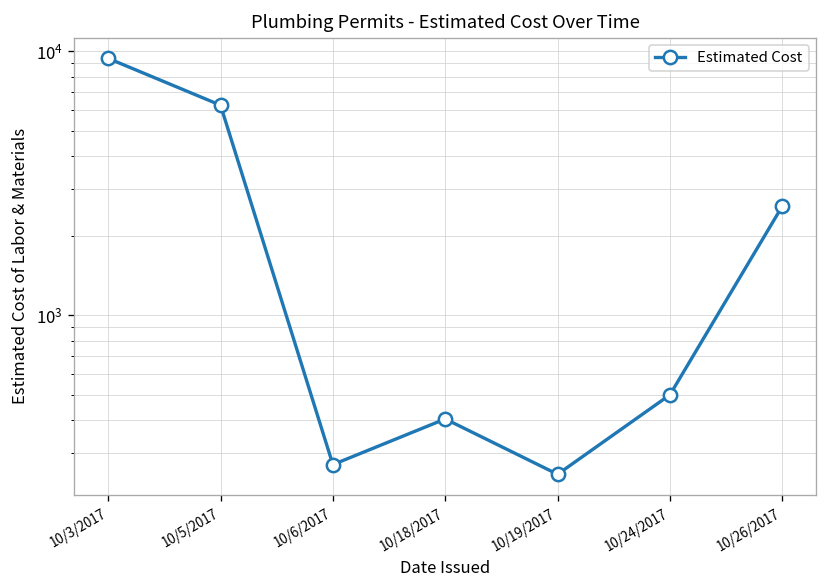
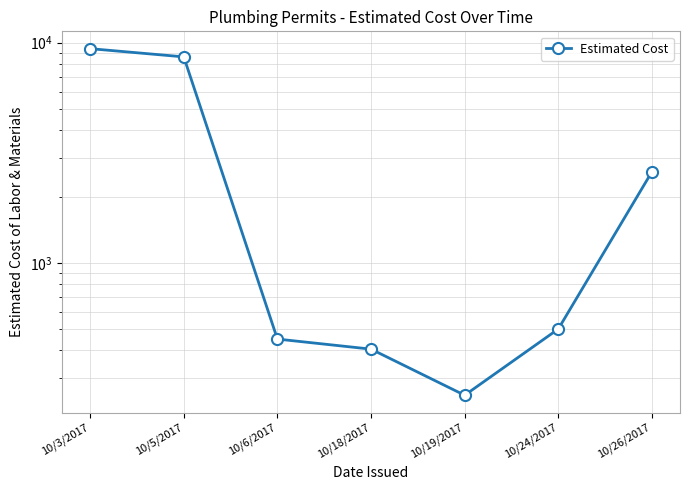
  {
    "10/3/2017": 9400,
-   "10/5/2017": 6300,
-   "10/6/2017": 270,
+   "10/5/2017": 8600,
+   "10/6/2017": 450,
    "10/18/2017": 410,
    "10/19/2017": 250,
    "10/24/2017": 500,
    "10/26/2017": 2600
  }
